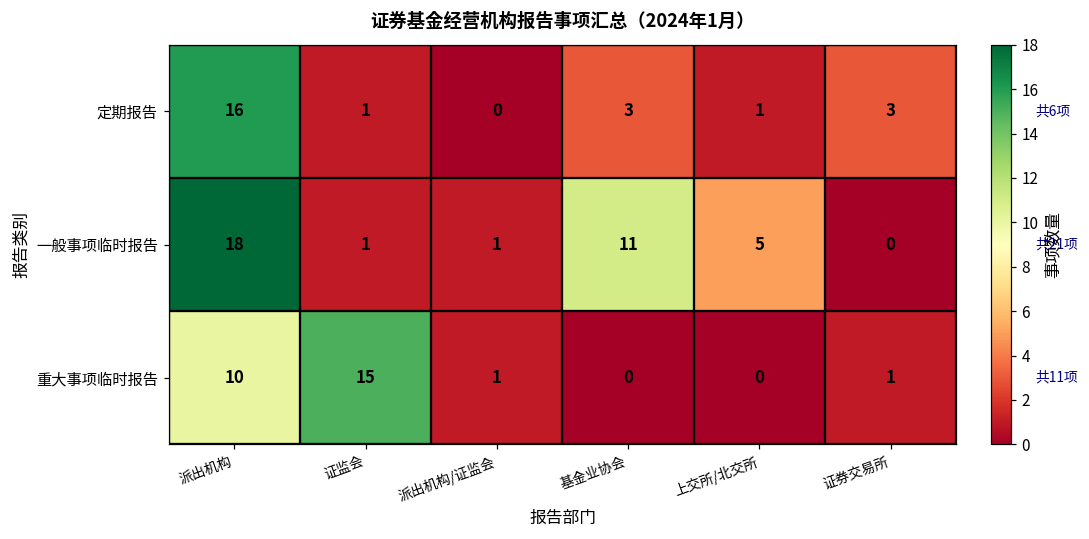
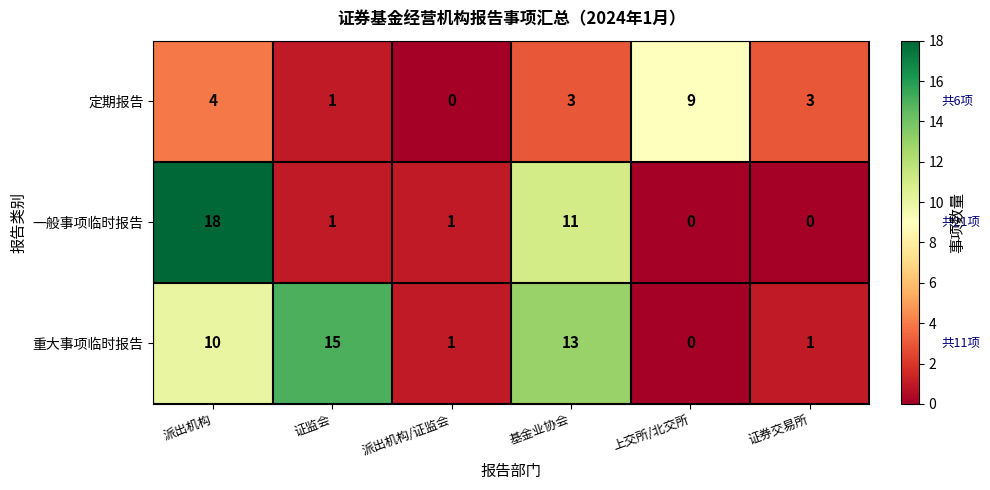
  {
    "定期报告": {
-     "派出机构": 16,
+     "派出机构": 4,
      "证监会": 1,
      "派出机构/证监会": 0,
      "基金业协会": 3,
-     "上交所/北交所": 1,
+     "上交所/北交所": 9,
      "证券交易所": 3
    },
    "一般事项临时报告": {
      "派出机构": 18,
      "证监会": 1,
      "派出机构/证监会": 1,
      "基金业协会": 11,
-     "上交所/北交所": 5,
+     "上交所/北交所": 0,
      "证券交易所": 0
    },
    "重大事项临时报告": {
      "派出机构": 10,
      "证监会": 15,
      "派出机构/证监会": 1,
-     "基金业协会": 0,
+     "基金业协会": 13,
      "上交所/北交所": 0,
      "证券交易所": 1
    }
  }
